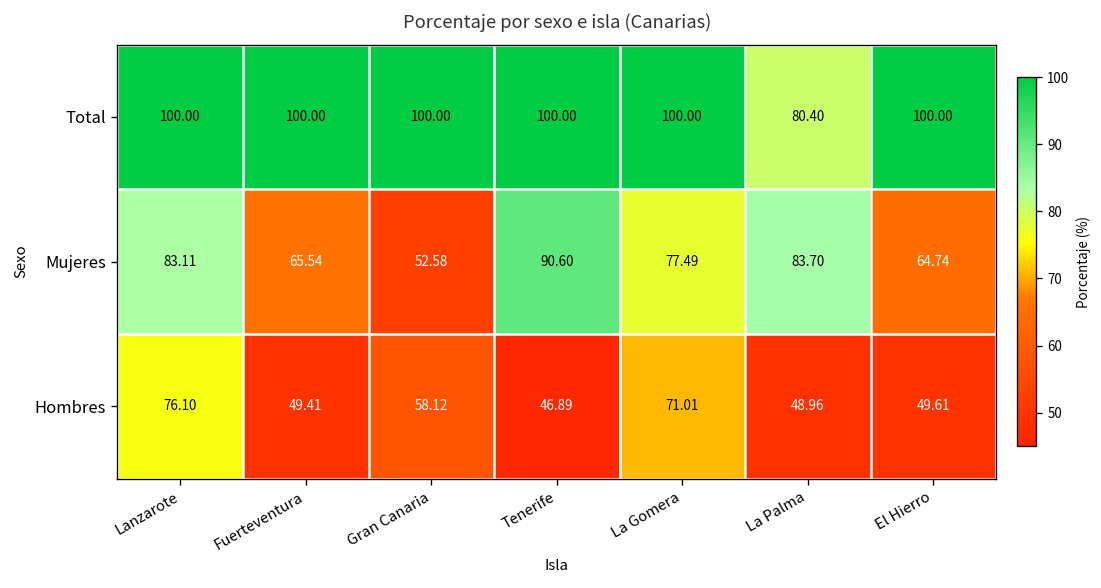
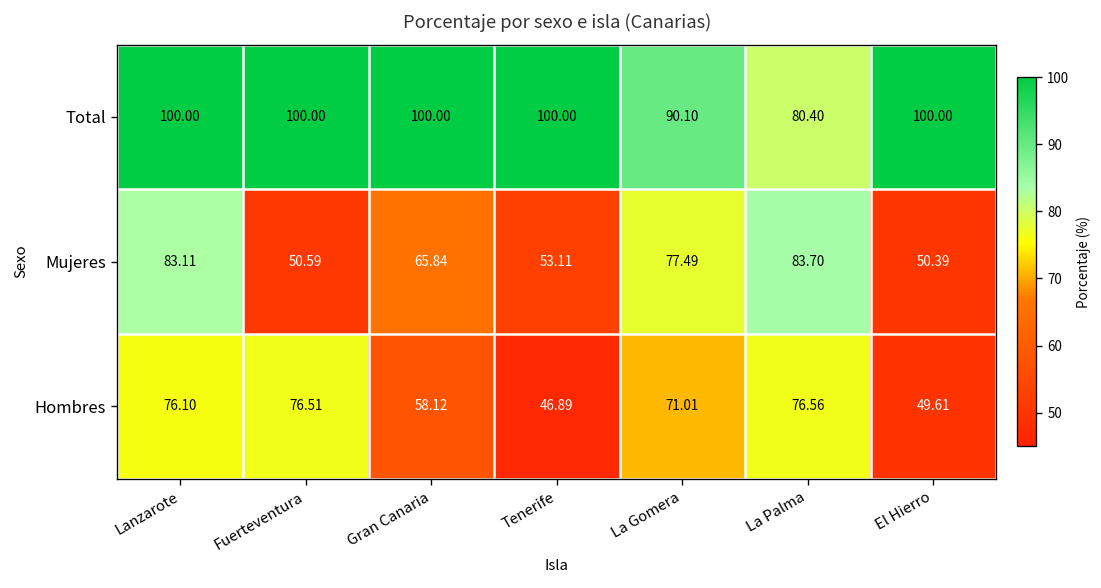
  {
    "Total": {
      "Lanzarote": 100.00,
      "Fuerteventura": 100.00,
      "Gran Canaria": 100.00,
      "Tenerife": 100.00,
-     "La Gomera": 100.00,
+     "La Gomera": 90.10,
      "La Palma": 80.40,
      "El Hierro": 100.00
    },
    "Mujeres": {
      "Lanzarote": 83.11,
-     "Fuerteventura": 65.54,
-     "Gran Canaria": 52.58,
-     "Tenerife": 90.60,
+     "Fuerteventura": 50.59,
+     "Gran Canaria": 65.84,
+     "Tenerife": 53.11,
      "La Gomera": 77.49,
      "La Palma": 83.70,
-     "El Hierro": 64.74
+     "El Hierro": 50.39
    },
    "Hombres": {
      "Lanzarote": 76.10,
-     "Fuerteventura": 49.41,
+     "Fuerteventura": 76.51,
      "Gran Canaria": 58.12,
      "Tenerife": 46.89,
      "La Gomera": 71.01,
-     "La Palma": 48.96,
+     "La Palma": 76.56,
      "El Hierro": 49.61
    }
  }
